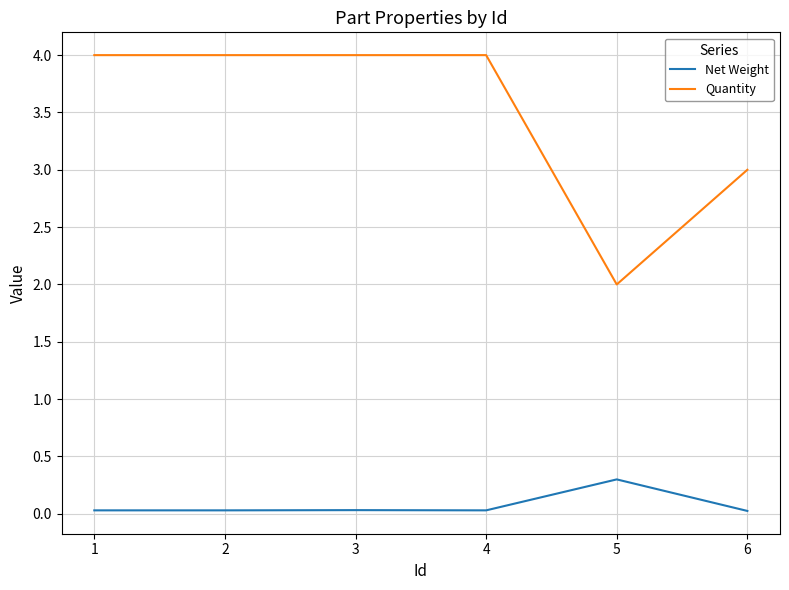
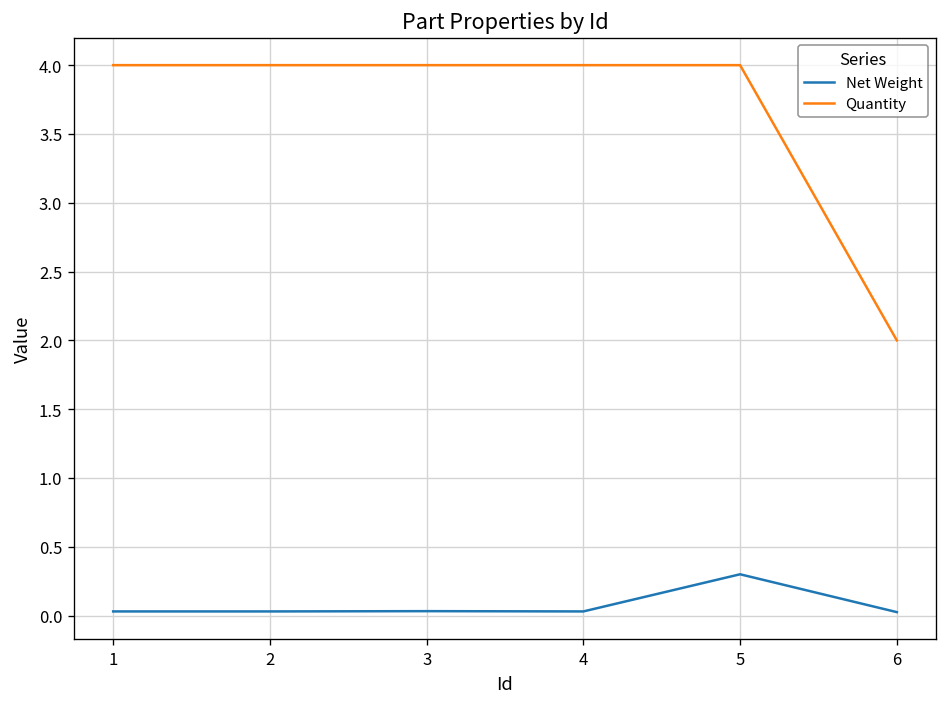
  {
    "Net Weight": {
      "1": 0.03,
      "2": 0.03,
      "3": 0.03,
      "4": 0.03,
      "5": 0.30,
      "6": 0.03
    },
    "Quantity": {
      "1": 4,
      "2": 4,
      "3": 4,
      "4": 4,
-     "5": 2,
-     "6": 3
+     "5": 4,
+     "6": 2
    }
  }
